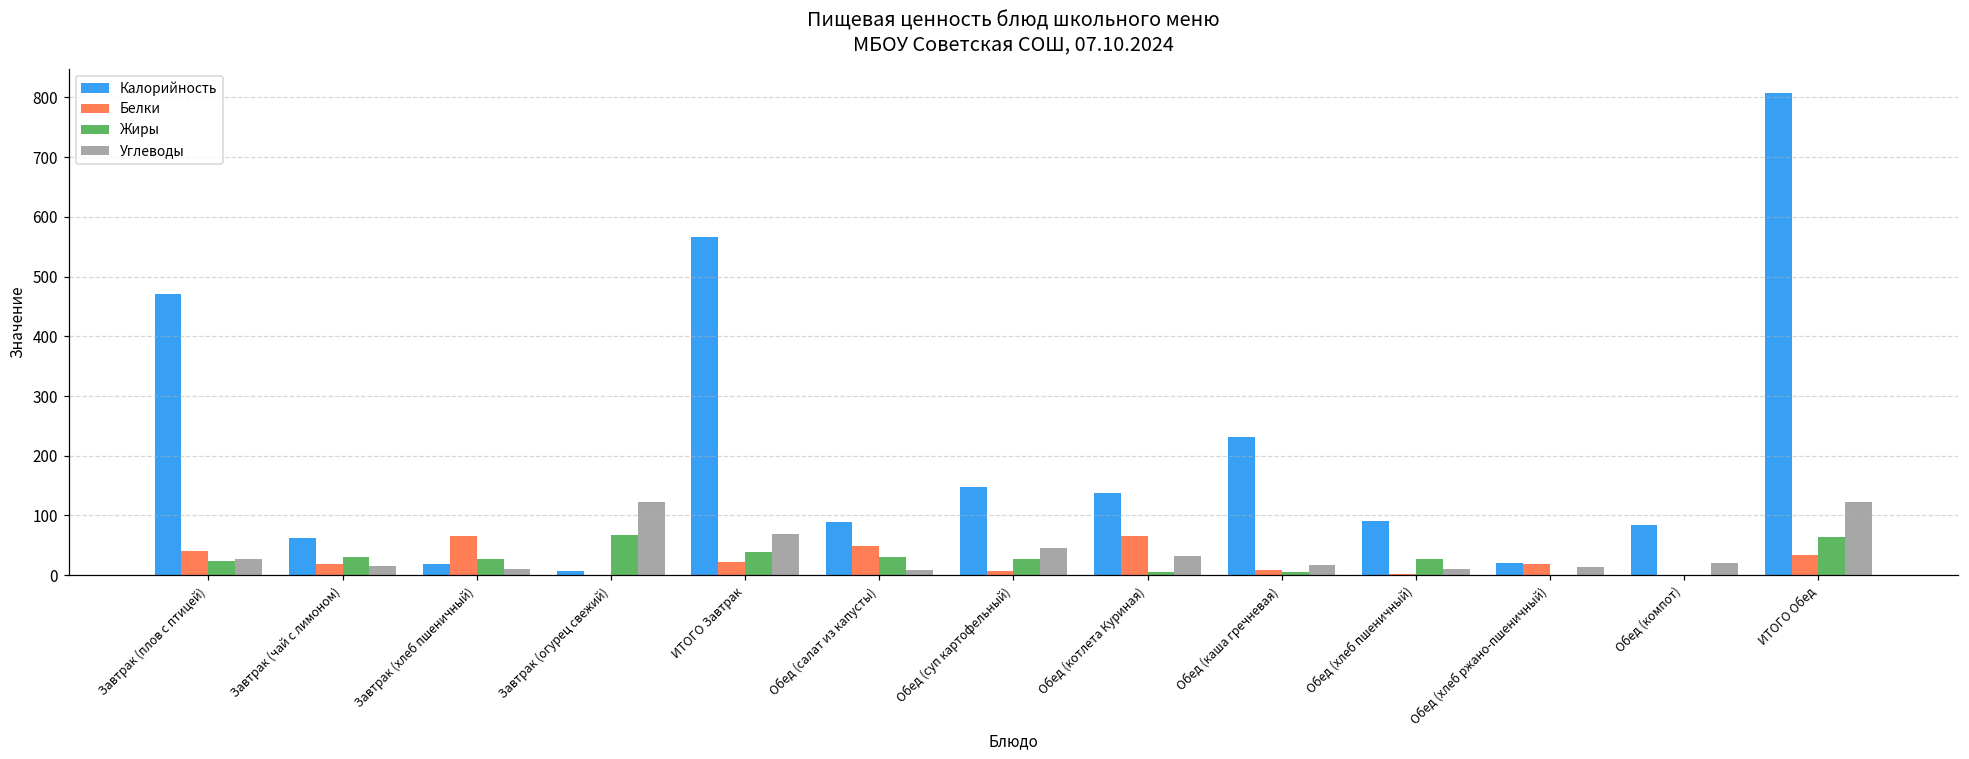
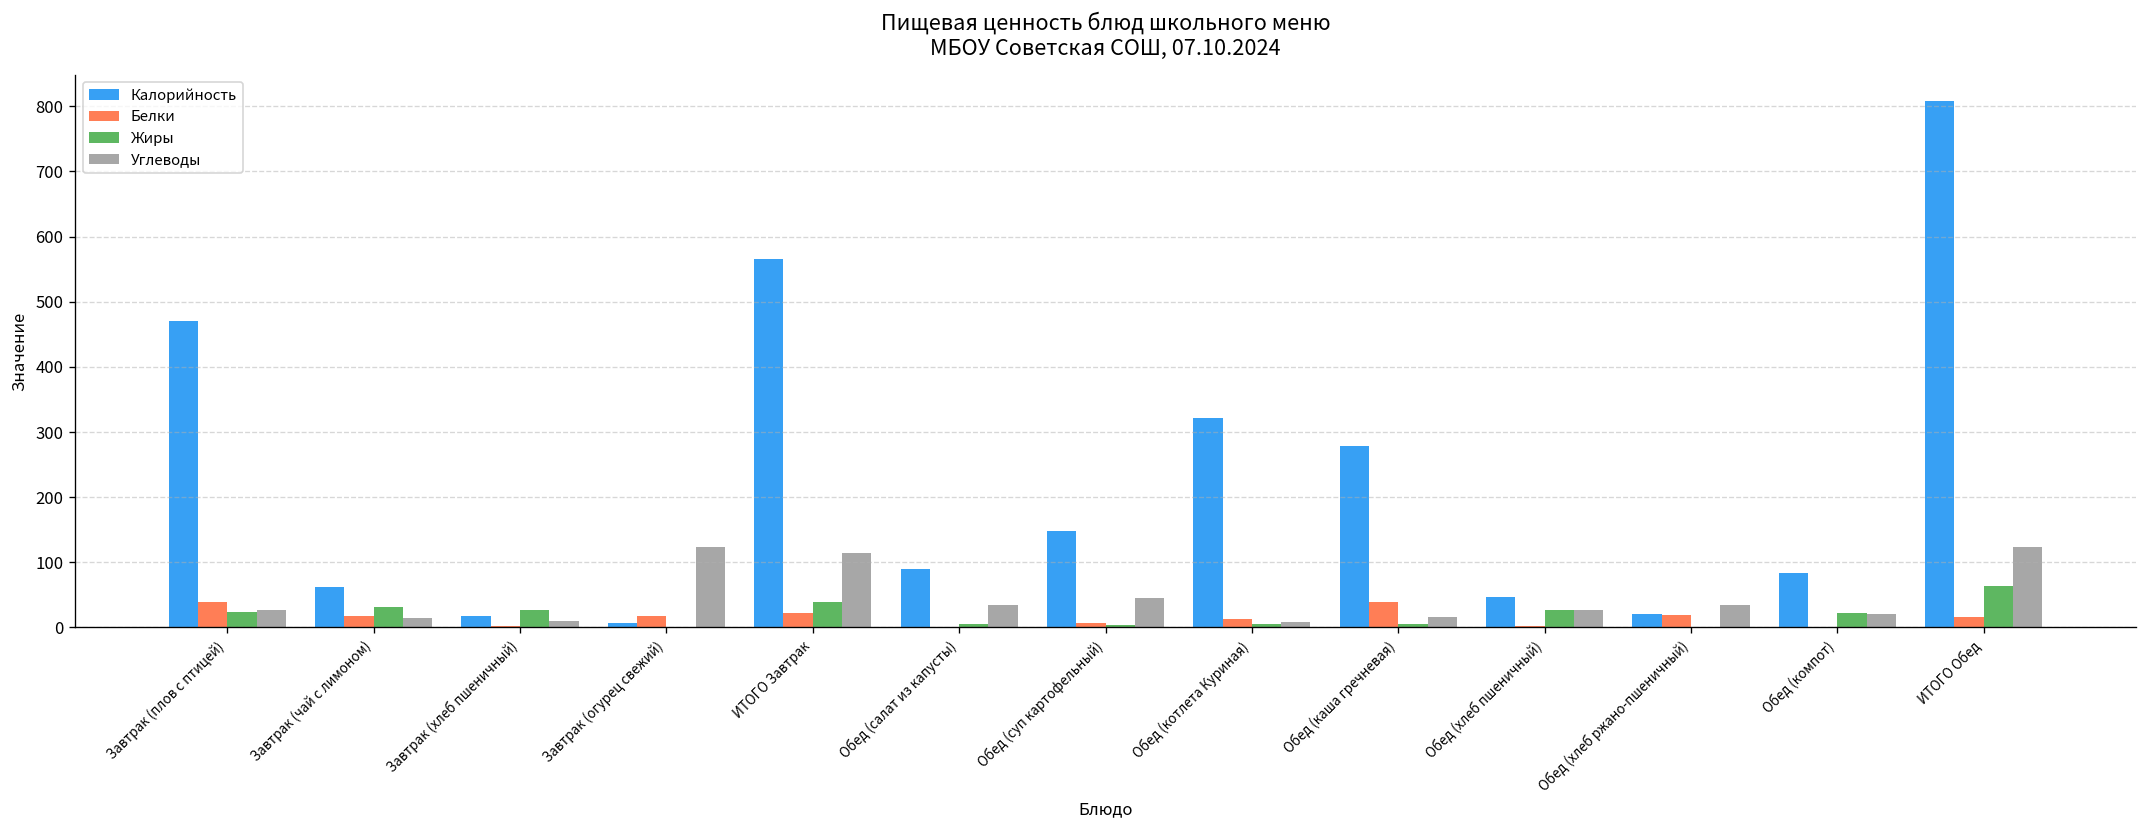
  {
    "Калорийность": {
      "Завтрак (плов с птицей)": 470,
      "Завтрак (чай с лимоном)": 60,
      "Завтрак (хлеб пшеничный)": 20,
      "Завтрак (огурец свежий)": 10,
      "ИТОГО Завтрак": 570,
      "Обед (салат из капусты)": 90,
      "Обед (суп картофельный)": 150,
-     "Обед (котлета Куриная)": 140,
-     "Обед (каша гречневая)": 230,
-     "Обед (хлеб пшеничный)": 90,
+     "Обед (котлета Куриная)": 320,
+     "Обед (каша гречневая)": 280,
+     "Обед (хлеб пшеничный)": 50,
      "Обед (хлеб ржано-пшеничный)": 20,
      "Обед (компот)": 80,
      "ИТОГО Обед": 810
    },
    "Белки": {
      "Завтрак (плов с птицей)": 40,
      "Завтрак (чай с лимоном)": 20,
-     "Завтрак (хлеб пшеничный)": 60,
-     "Завтрак (огурец свежий)": 0,
+     "Завтрак (хлеб пшеничный)": 0,
+     "Завтрак (огурец свежий)": 20,
      "ИТОГО Завтрак": 20,
-     "Обед (салат из капусты)": 50,
+     "Обед (салат из капусты)": 0,
      "Обед (суп картофельный)": 10,
-     "Обед (котлета Куриная)": 70,
-     "Обед (каша гречневая)": 10,
+     "Обед (котлета Куриная)": 10,
+     "Обед (каша гречневая)": 40,
      "Обед (хлеб ржано-пшеничный)": 20,
-     "ИТОГО Обед": 30
+     "ИТОГО Обед": 20
    },
    "Жиры": {
      "Завтрак (плов с птицей)": 20,
      "Завтрак (чай с лимоном)": 30,
      "Завтрак (хлеб пшеничный)": 30,
-     "Завтрак (огурец свежий)": 70,
+     "Завтрак (огурец свежий)": 0,
      "ИТОГО Завтрак": 40,
-     "Обед (салат из капусты)": 30,
-     "Обед (суп картофельный)": 30,
+     "Обед (салат из капусты)": 10,
+     "Обед (суп картофельный)": 0,
      "Обед (котлета Куриная)": 10,
      "Обед (каша гречневая)": 10,
      "Обед (хлеб пшеничный)": 30,
-     "Обед (компот)": 0,
+     "Обед (компот)": 20,
      "ИТОГО Обед": 60
    },
    "Углеводы": {
      "Завтрак (плов с птицей)": 30,
      "Завтрак (чай с лимоном)": 20,
      "Завтрак (хлеб пшеничный)": 10,
      "Завтрак (огурец свежий)": 120,
-     "ИТОГО Завтрак": 70,
-     "Обед (салат из капусты)": 10,
+     "ИТОГО Завтрак": 110,
+     "Обед (салат из капусты)": 30,
      "Обед (суп картофельный)": 50,
-     "Обед (котлета Куриная)": 30,
+     "Обед (котлета Куриная)": 10,
      "Обед (каша гречневая)": 20,
-     "Обед (хлеб пшеничный)": 10,
-     "Обед (хлеб ржано-пшеничный)": 10,
+     "Обед (хлеб пшеничный)": 30,
+     "Обед (хлеб ржано-пшеничный)": 40,
      "Обед (компот)": 20,
      "ИТОГО Обед": 120
    }
  }
